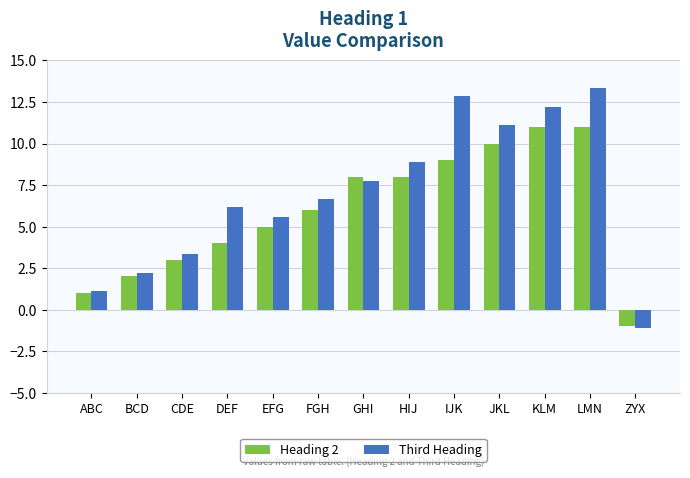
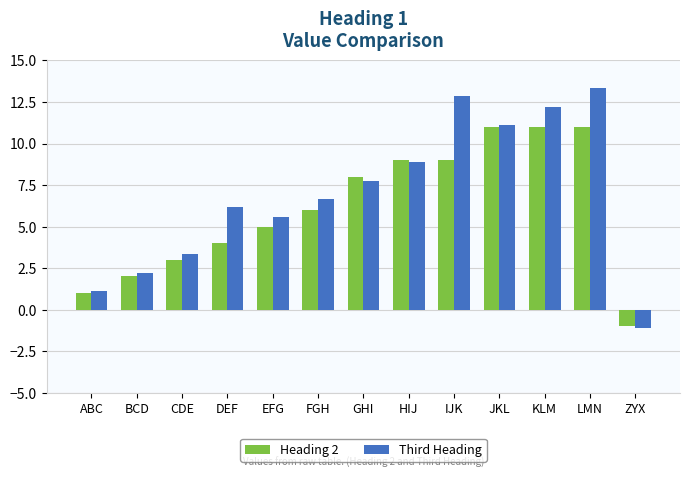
  {
    "Heading 2": {
      "ABC": 1,
      "BCD": 2,
      "CDE": 3,
      "DEF": 4,
      "EFG": 5,
      "FGH": 6,
      "GHI": 8,
-     "HIJ": 8,
+     "HIJ": 9,
      "IJK": 9,
-     "JKL": 10,
+     "JKL": 11,
      "KLM": 11,
      "LMN": 11,
      "ZYX": -1
    },
    "Third Heading": {
      "ABC": 1,
      "BCD": 2.2,
      "CDE": 3.3,
      "DEF": 6.2,
      "EFG": 5.6,
      "FGH": 6.7,
      "GHI": 7.8,
      "HIJ": 9,
      "IJK": 13,
      "JKL": 11,
      "KLM": 12.2,
      "LMN": 13.3,
      "ZYX": -1
    }
  }
